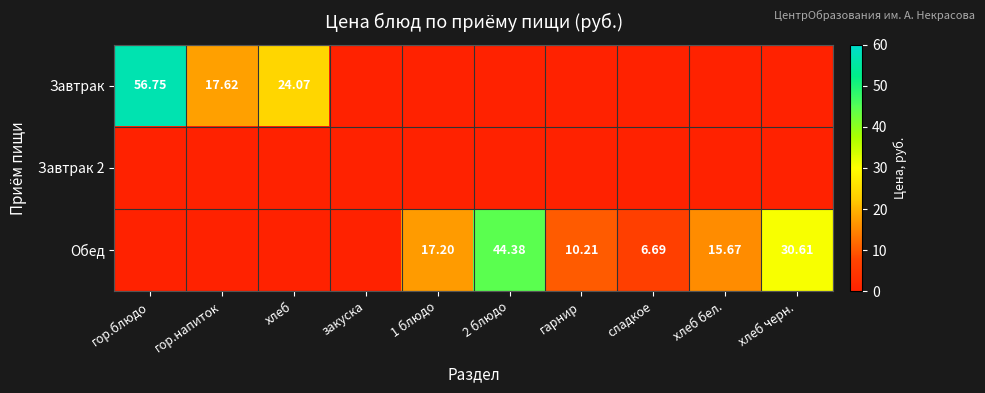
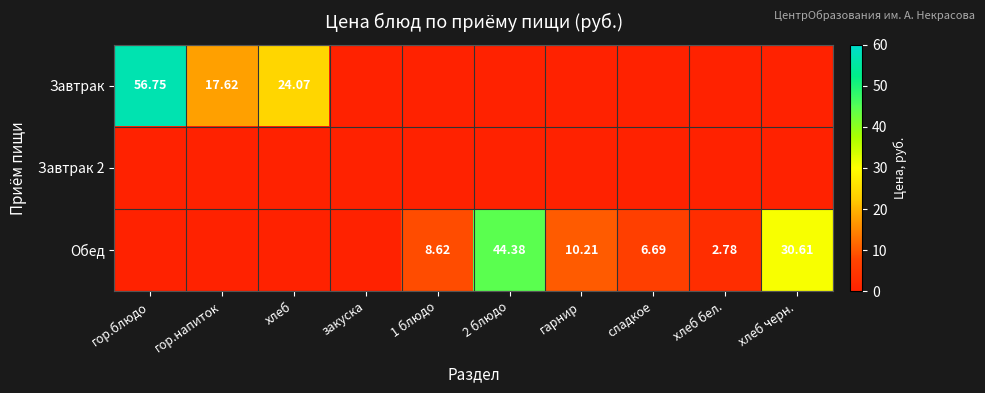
  {
    "Завтрак": {
      "гор.блюдо": 56.75,
      "гор.напиток": 17.62,
      "хлеб": 24.07
    },
    "Обед": {
-     "1 блюдо": 17.20,
+     "1 блюдо": 8.62,
      "2 блюдо": 44.38,
      "гарнир": 10.21,
      "сладкое": 6.69,
-     "хлеб бел.": 15.67,
+     "хлеб бел.": 2.78,
      "хлеб черн.": 30.61
    }
  }
